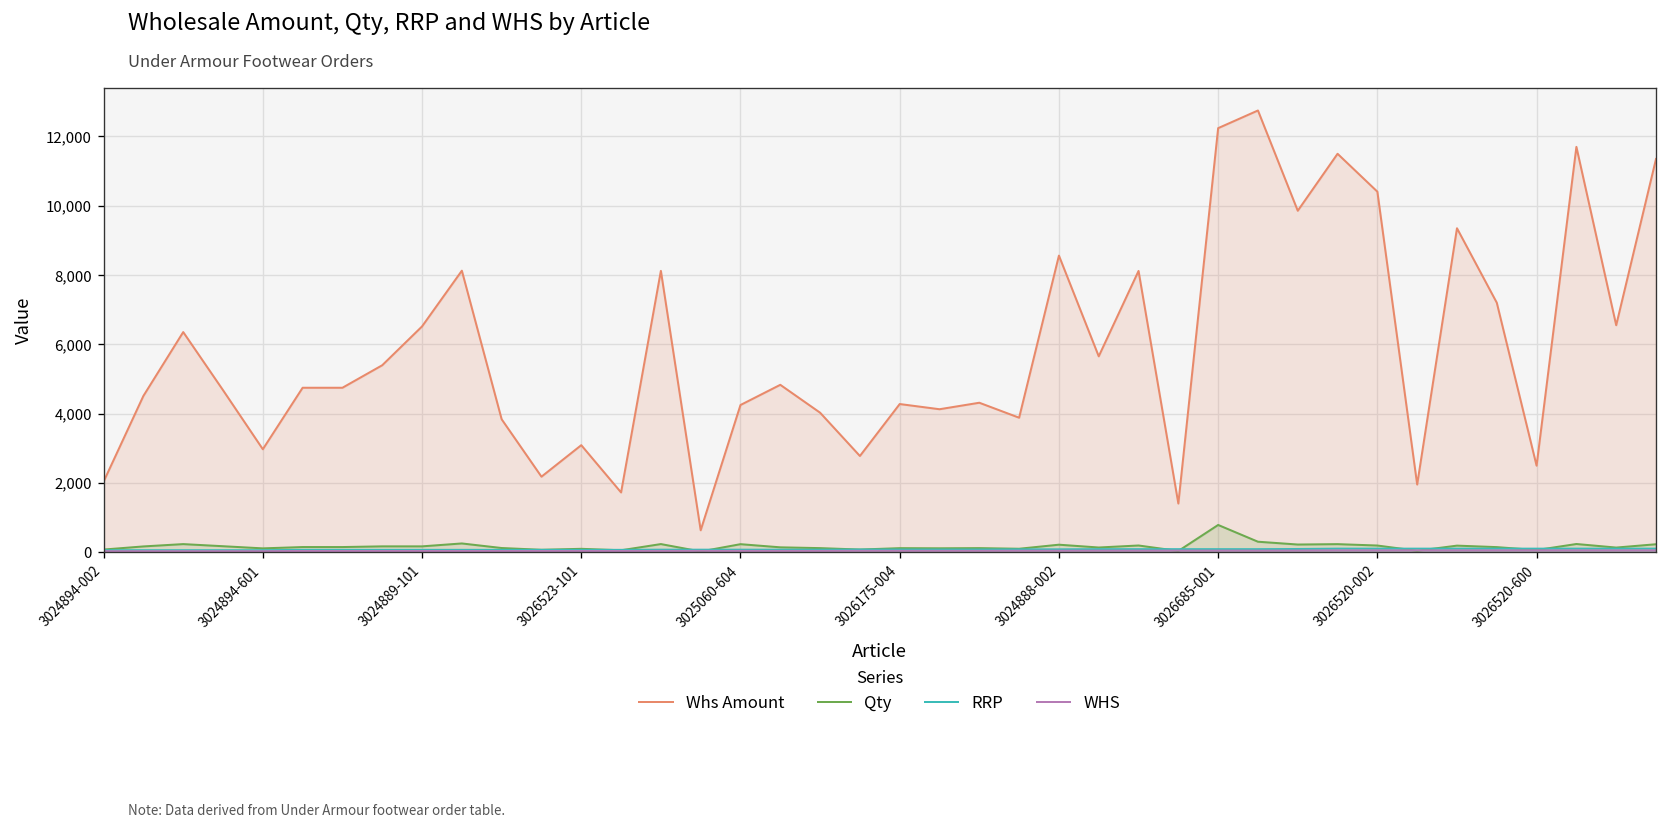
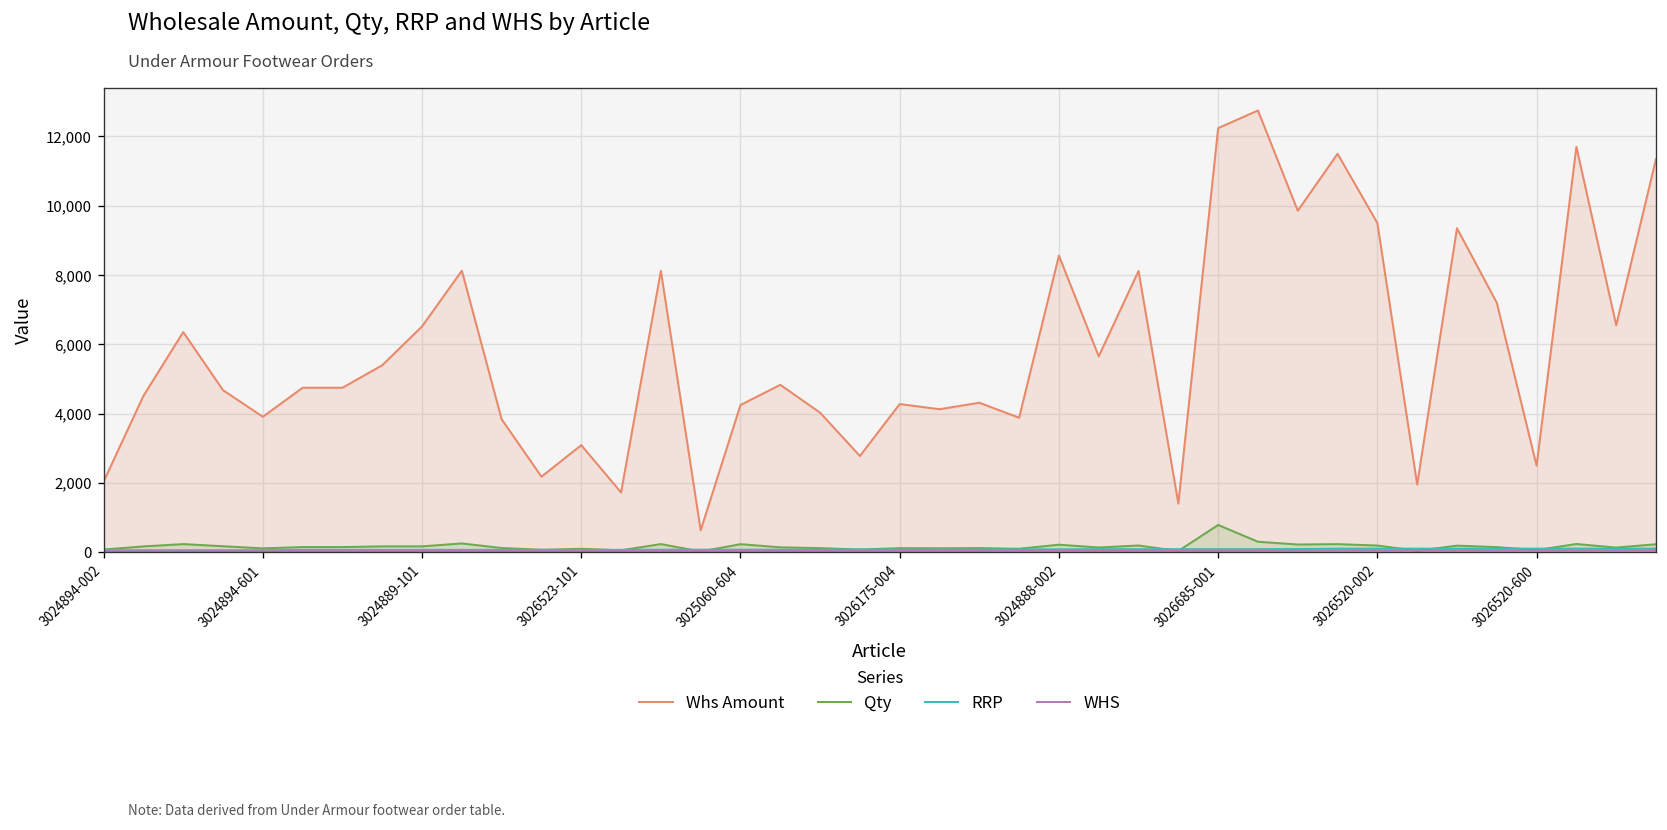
  {
    "Whs Amount": {
      "3024894-002": "2,000",
-     "3024894-601": "3,000",
+     "3024894-601": "3,900",
      "3024889-101": "6,500",
      "3026523-101": "3,100",
      "3025060-604": "4,200",
      "3026175-004": "4,300",
      "3024888-002": "8,600",
      "3026685-001": "12,200",
-     "3026520-002": "10,400",
+     "3026520-002": "9,500",
      "3026520-600": "2,500"
    },
    "Qty": {
      "3024889-101": "200",
      "3025060-604": "200",
      "3024888-002": "200",
      "3026685-001": "800",
      "3026520-002": "200"
    }
  }
